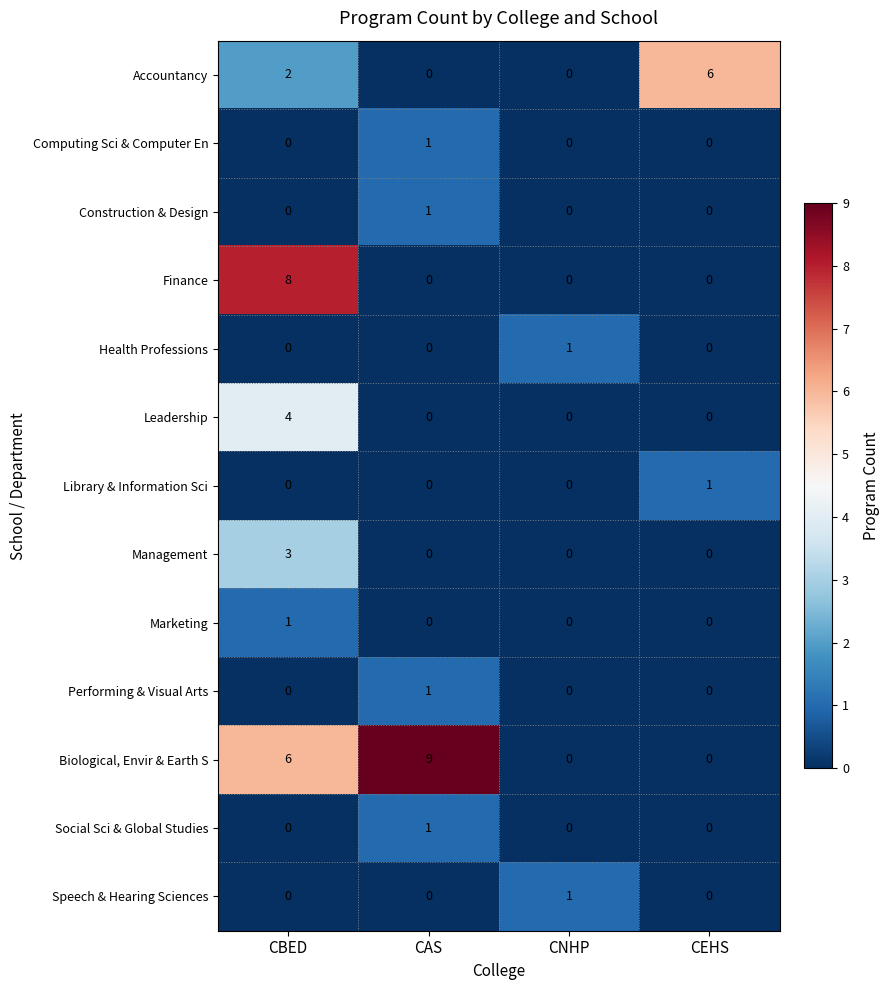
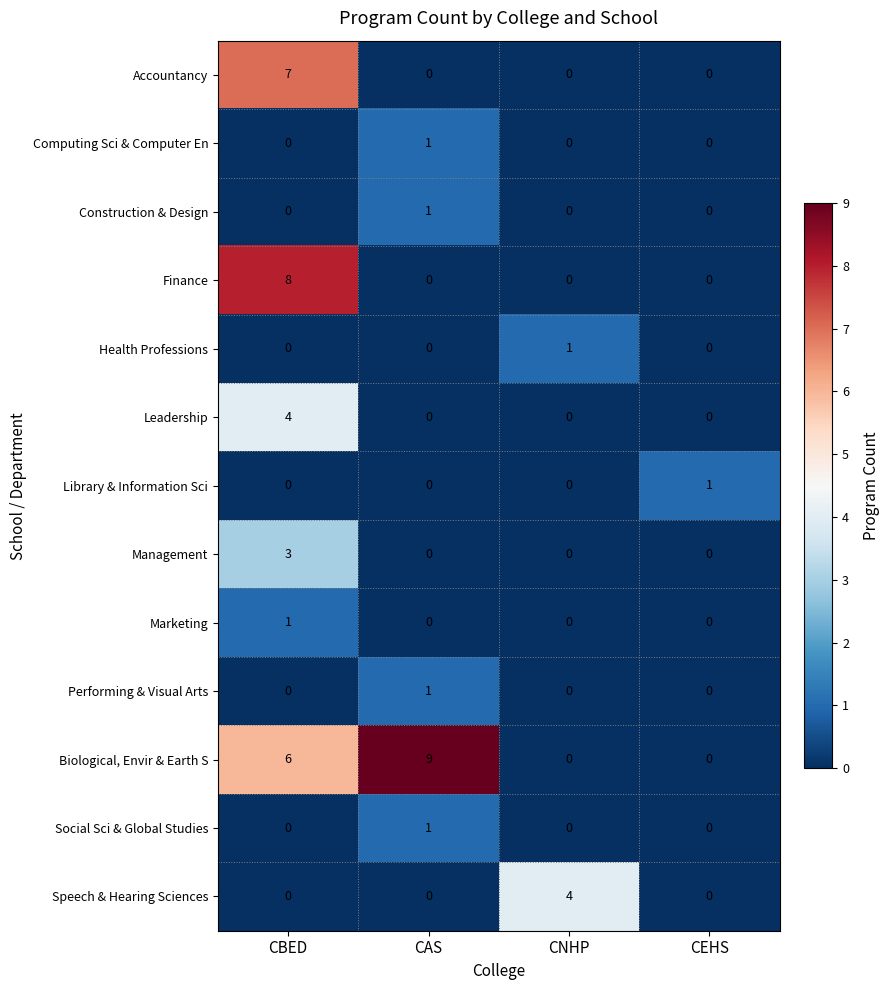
  {
    "Accountancy": {
-     "CBED": 2,
+     "CBED": 7,
      "CAS": 0,
      "CNHP": 0,
-     "CEHS": 6
+     "CEHS": 0
    },
    "Computing Sci & Computer En": {
      "CBED": 0,
      "CAS": 1,
      "CNHP": 0,
      "CEHS": 0
    },
    "Construction & Design": {
      "CBED": 0,
      "CAS": 1,
      "CNHP": 0,
      "CEHS": 0
    },
    "Finance": {
      "CBED": 8,
      "CAS": 0,
      "CNHP": 0,
      "CEHS": 0
    },
    "Health Professions": {
      "CBED": 0,
      "CAS": 0,
      "CNHP": 1,
      "CEHS": 0
    },
    "Leadership": {
      "CBED": 4,
      "CAS": 0,
      "CNHP": 0,
      "CEHS": 0
    },
    "Library & Information Sci": {
      "CBED": 0,
      "CAS": 0,
      "CNHP": 0,
      "CEHS": 1
    },
    "Management": {
      "CBED": 3,
      "CAS": 0,
      "CNHP": 0,
      "CEHS": 0
    },
    "Marketing": {
      "CBED": 1,
      "CAS": 0,
      "CNHP": 0,
      "CEHS": 0
    },
    "Performing & Visual Arts": {
      "CBED": 0,
      "CAS": 1,
      "CNHP": 0,
      "CEHS": 0
    },
    "Biological, Envir & Earth S": {
      "CBED": 6,
      "CAS": 9,
      "CNHP": 0,
      "CEHS": 0
    },
    "Social Sci & Global Studies": {
      "CBED": 0,
      "CAS": 1,
      "CNHP": 0,
      "CEHS": 0
    },
    "Speech & Hearing Sciences": {
      "CBED": 0,
      "CAS": 0,
-     "CNHP": 1,
+     "CNHP": 4,
      "CEHS": 0
    }
  }
